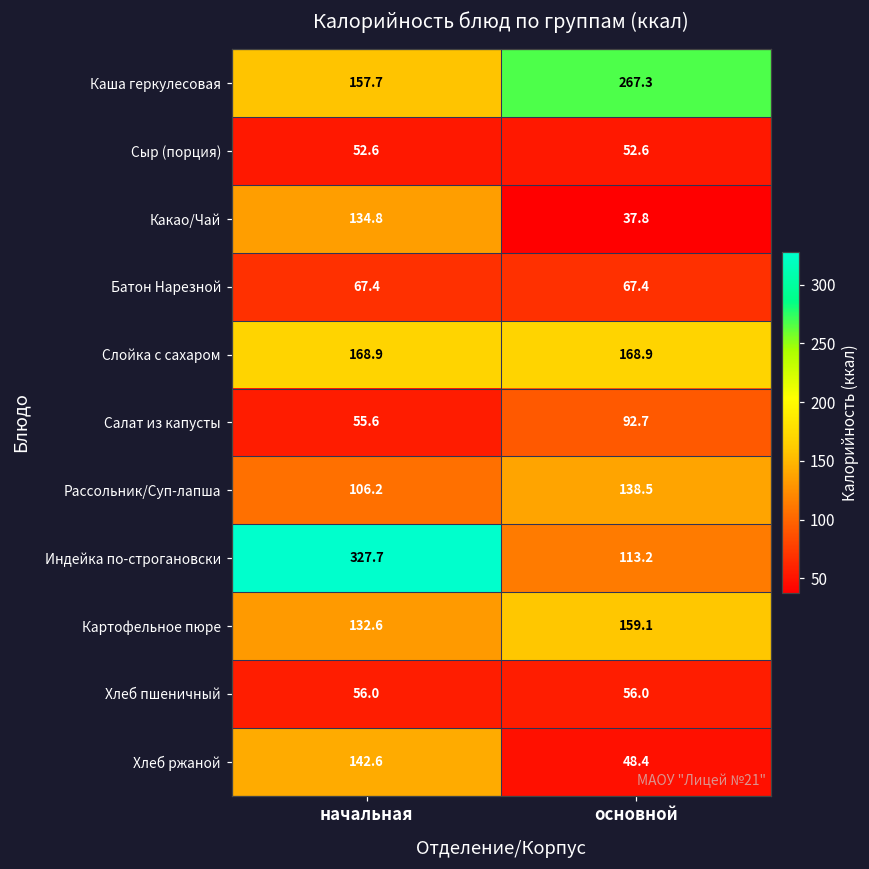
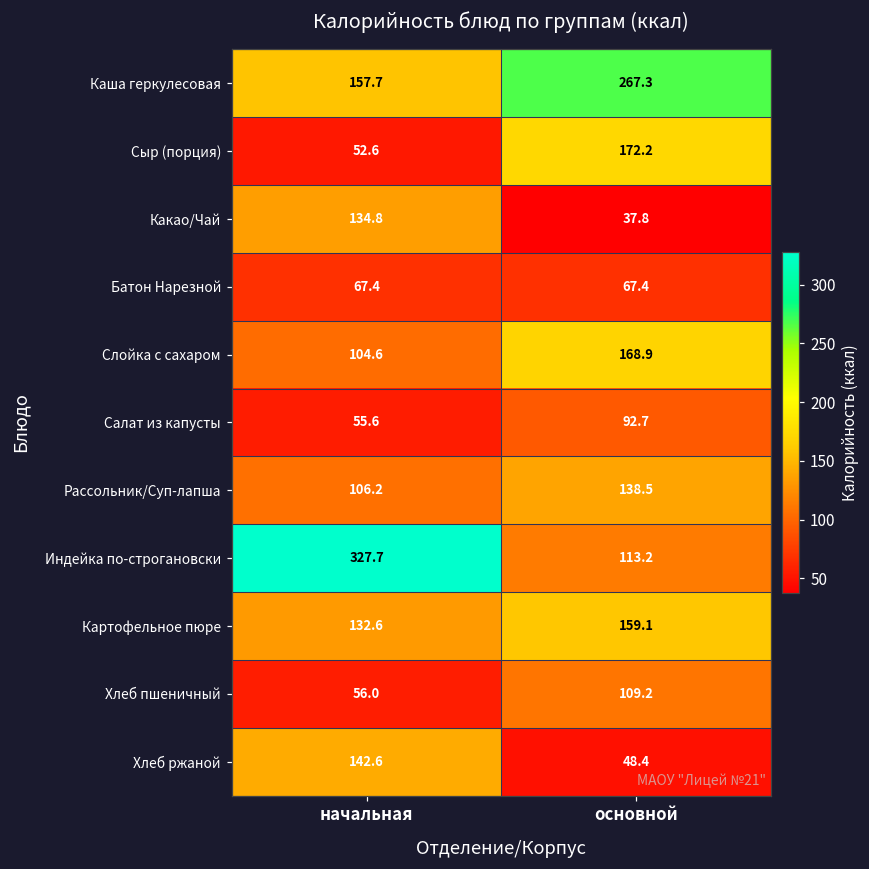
  {
    "Каша геркулесовая": {
      "начальная": 157.7,
      "основной": 267.3
    },
    "Сыр (порция)": {
      "начальная": 52.6,
-     "основной": 52.6
+     "основной": 172.2
    },
    "Какао/Чай": {
      "начальная": 134.8,
      "основной": 37.8
    },
    "Батон Нарезной": {
      "начальная": 67.4,
      "основной": 67.4
    },
    "Слойка с сахаром": {
-     "начальная": 168.9,
+     "начальная": 104.6,
      "основной": 168.9
    },
    "Салат из капусты": {
      "начальная": 55.6,
      "основной": 92.7
    },
    "Рассольник/Суп-лапша": {
      "начальная": 106.2,
      "основной": 138.5
    },
    "Индейка по-строгановски": {
      "начальная": 327.7,
      "основной": 113.2
    },
    "Картофельное пюре": {
      "начальная": 132.6,
      "основной": 159.1
    },
    "Хлеб пшеничный": {
      "начальная": 56.0,
-     "основной": 56.0
+     "основной": 109.2
    },
    "Хлеб ржаной": {
      "начальная": 142.6
    }
  }
